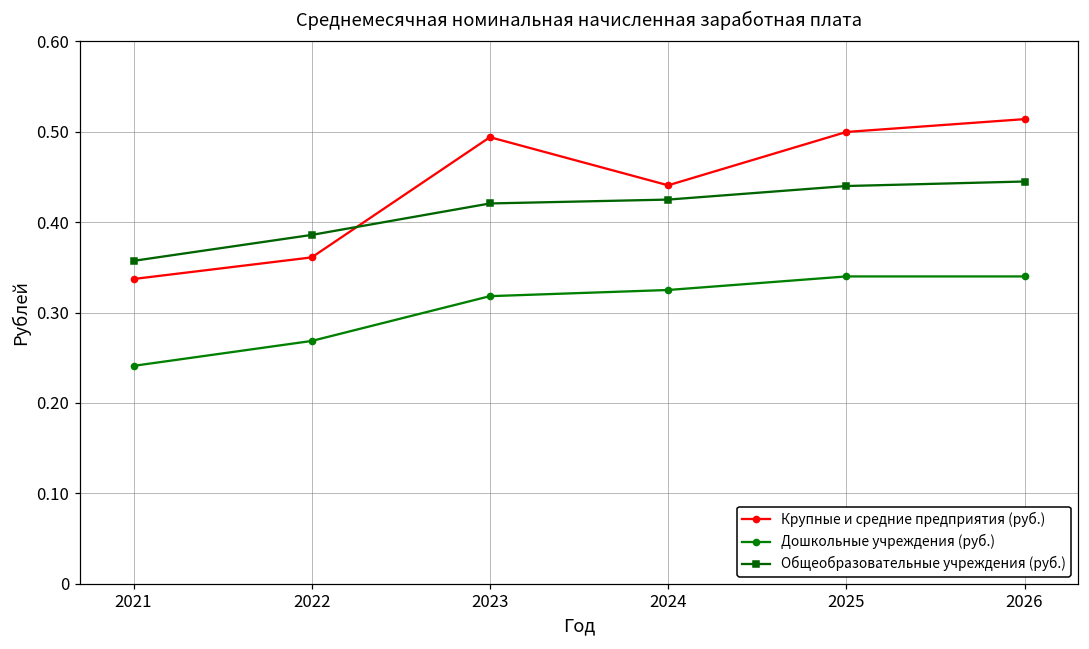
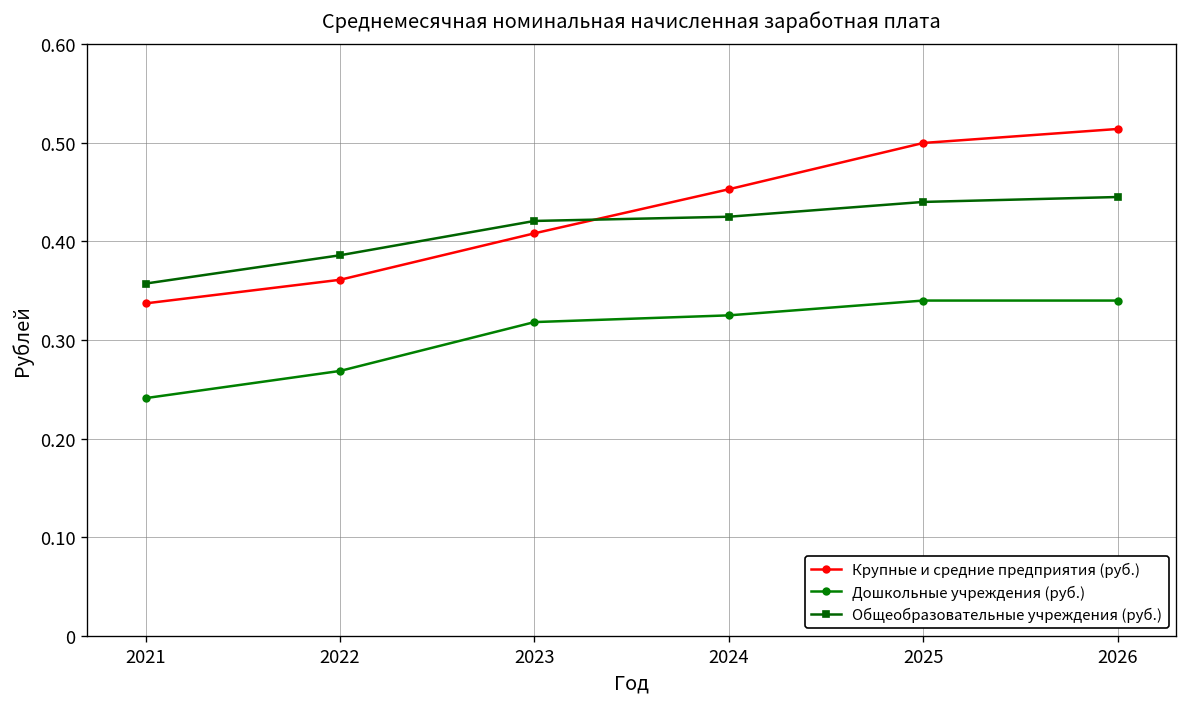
  {
    "Крупные и средние предприятия (руб.)": {
      "2021": 0.34,
      "2022": 0.36,
-     "2023": 0.49,
-     "2024": 0.44,
+     "2023": 0.41,
+     "2024": 0.45,
      "2025": 0.50,
      "2026": 0.51
    }
  }
